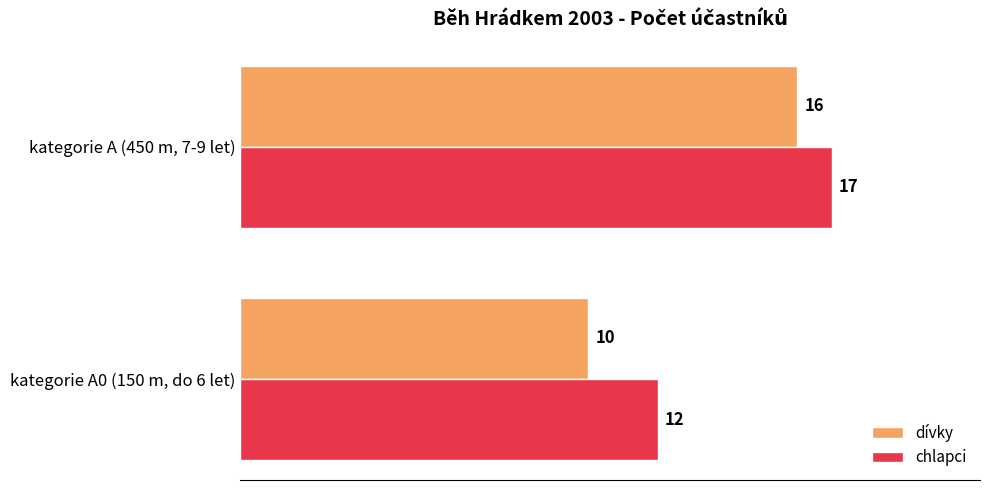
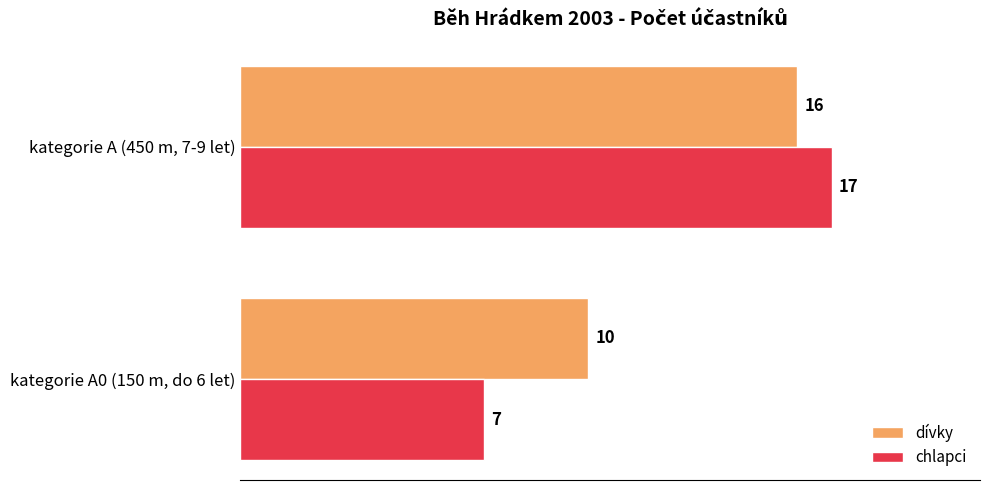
  {
    "dívky": {
      "kategorie A (450 m, 7-9 let)": 16,
      "kategorie A0 (150 m, do 6 let)": 10
    },
    "chlapci": {
      "kategorie A (450 m, 7-9 let)": 17,
-     "kategorie A0 (150 m, do 6 let)": 12
+     "kategorie A0 (150 m, do 6 let)": 7
    }
  }
